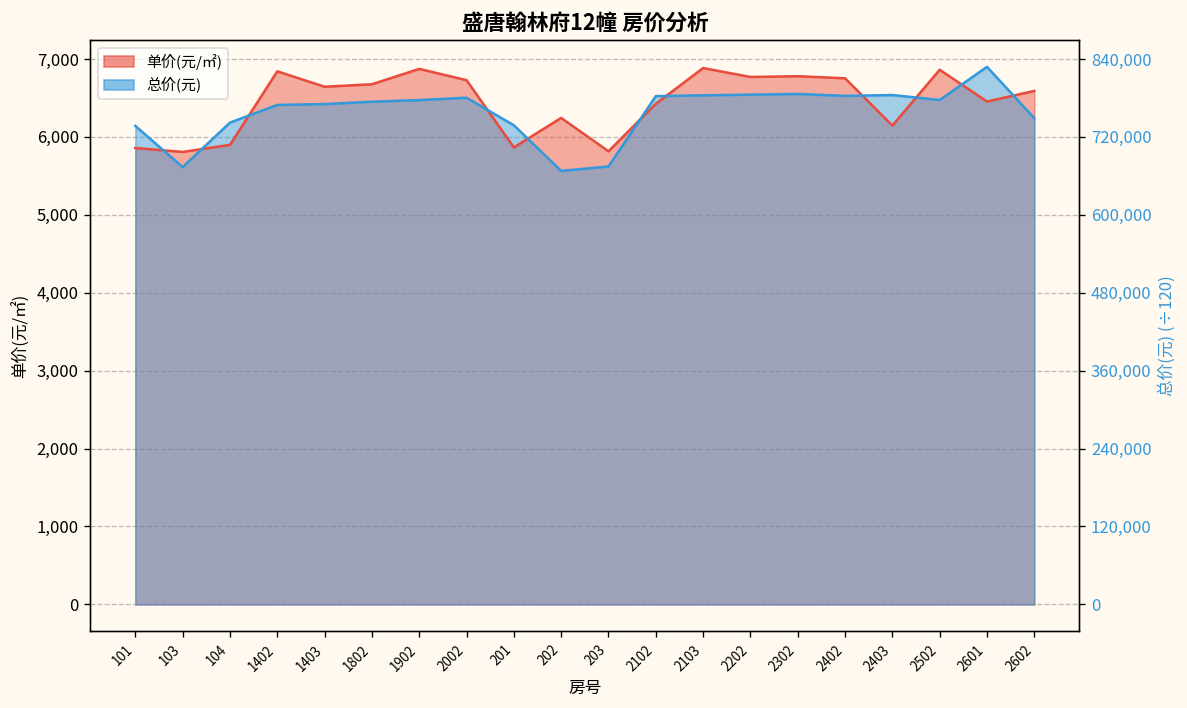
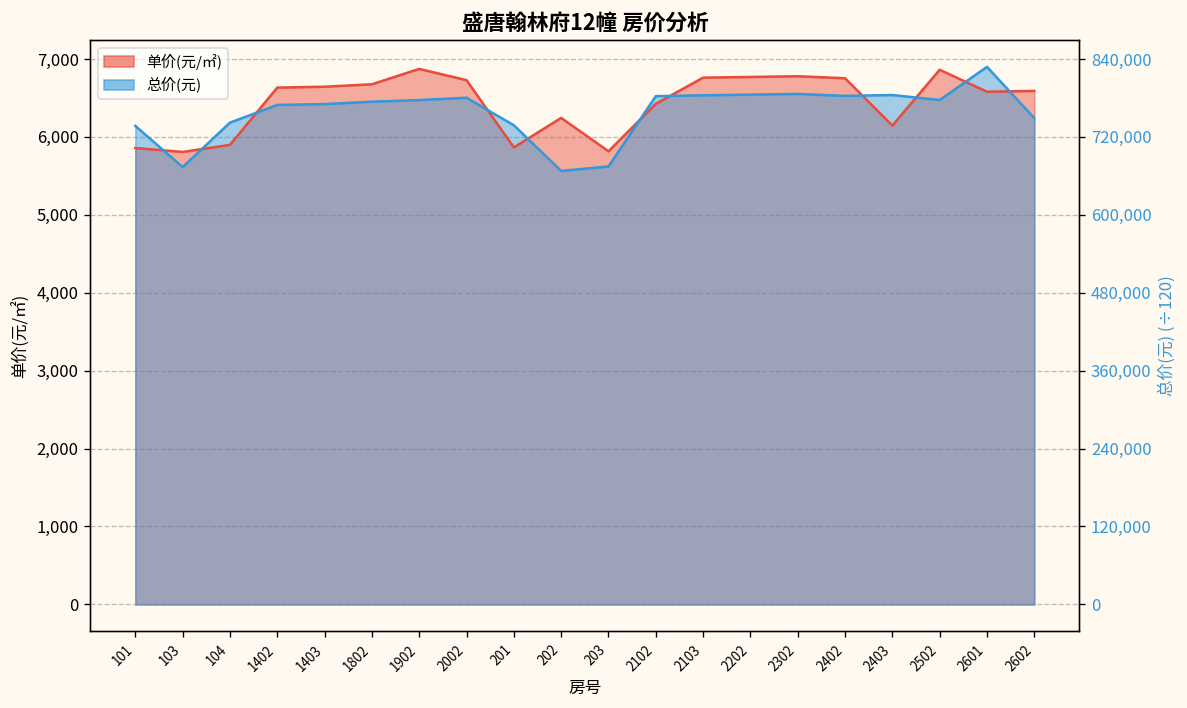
  {
    "单价(元/㎡)": {
      "101": "5,900",
      "103": "5,800",
      "104": "5,900",
-     "1402": "6,800",
+     "1402": "6,600",
      "1403": "6,600",
      "1802": "6,700",
      "1902": "6,900",
      "2002": "6,700",
      "201": "5,900",
      "202": "6,200",
      "203": "5,800",
      "2102": "6,400",
-     "2103": "6,900",
+     "2103": "6,800",
      "2202": "6,800",
      "2302": "6,800",
      "2402": "6,800",
      "2403": "6,100",
      "2502": "6,900",
-     "2601": "6,500",
+     "2601": "6,600",
      "2602": "6,600"
    }
  }
